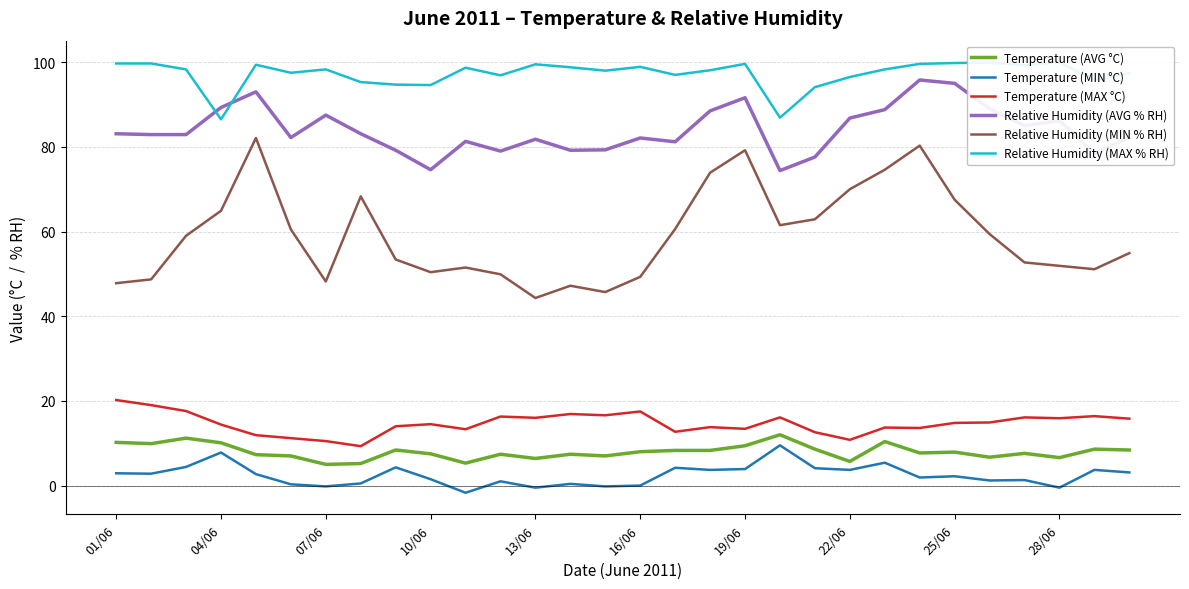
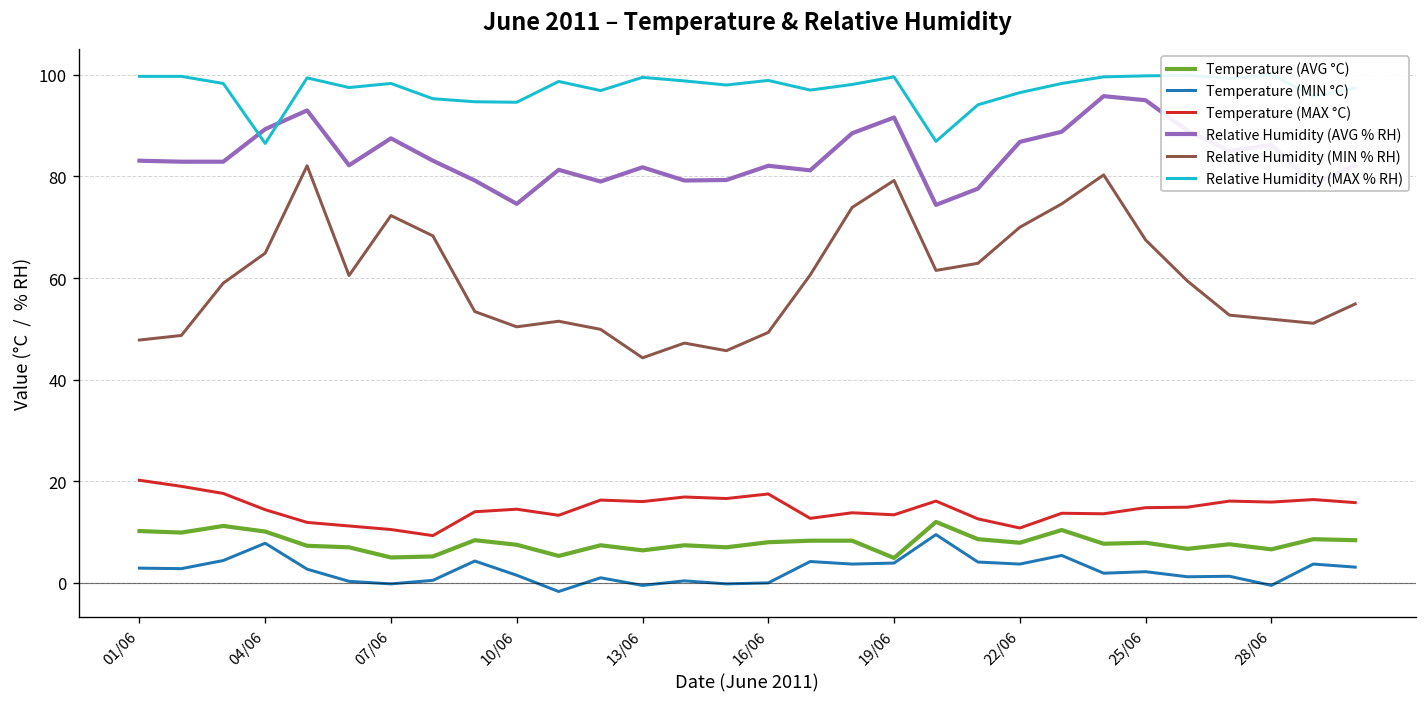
  {
    "Temperature (AVG °C)": {
      "01/06": 10,
      "04/06": 10,
      "07/06": 5,
      "10/06": 8,
      "13/06": 6,
      "16/06": 8,
-     "19/06": 9,
-     "22/06": 6,
+     "19/06": 5,
+     "22/06": 8,
      "25/06": 8,
      "28/06": 7
    },
    "Temperature (MIN °C)": {
      "01/06": 3,
      "04/06": 8,
      "07/06": 0,
      "10/06": 2,
      "13/06": -1,
      "16/06": 0,
      "19/06": 4,
      "22/06": 4,
      "25/06": 2,
      "28/06": -1
    },
    "Temperature (MAX °C)": {
      "01/06": 20,
      "04/06": 14,
      "07/06": 11,
      "10/06": 15,
      "13/06": 16,
      "16/06": 18,
      "19/06": 13,
      "22/06": 11,
      "25/06": 15,
      "28/06": 16
    },
    "Relative Humidity (AVG % RH)": {
      "01/06": 83,
      "04/06": 89,
      "07/06": 88,
      "10/06": 75,
      "13/06": 82,
      "16/06": 82,
      "19/06": 92,
      "22/06": 87,
      "25/06": 95
    },
    "Relative Humidity (MIN % RH)": {
      "01/06": 48,
      "04/06": 65,
-     "07/06": 48,
+     "07/06": 72,
      "10/06": 50,
      "13/06": 44,
      "16/06": 49,
      "19/06": 79,
      "22/06": 70,
      "25/06": 68,
      "28/06": 52
    },
    "Relative Humidity (MAX % RH)": {
      "01/06": 100,
      "04/06": 87,
      "07/06": 98,
      "10/06": 95,
      "13/06": 100,
      "16/06": 99,
      "19/06": 100,
      "22/06": 97,
      "25/06": 100
    }
  }
